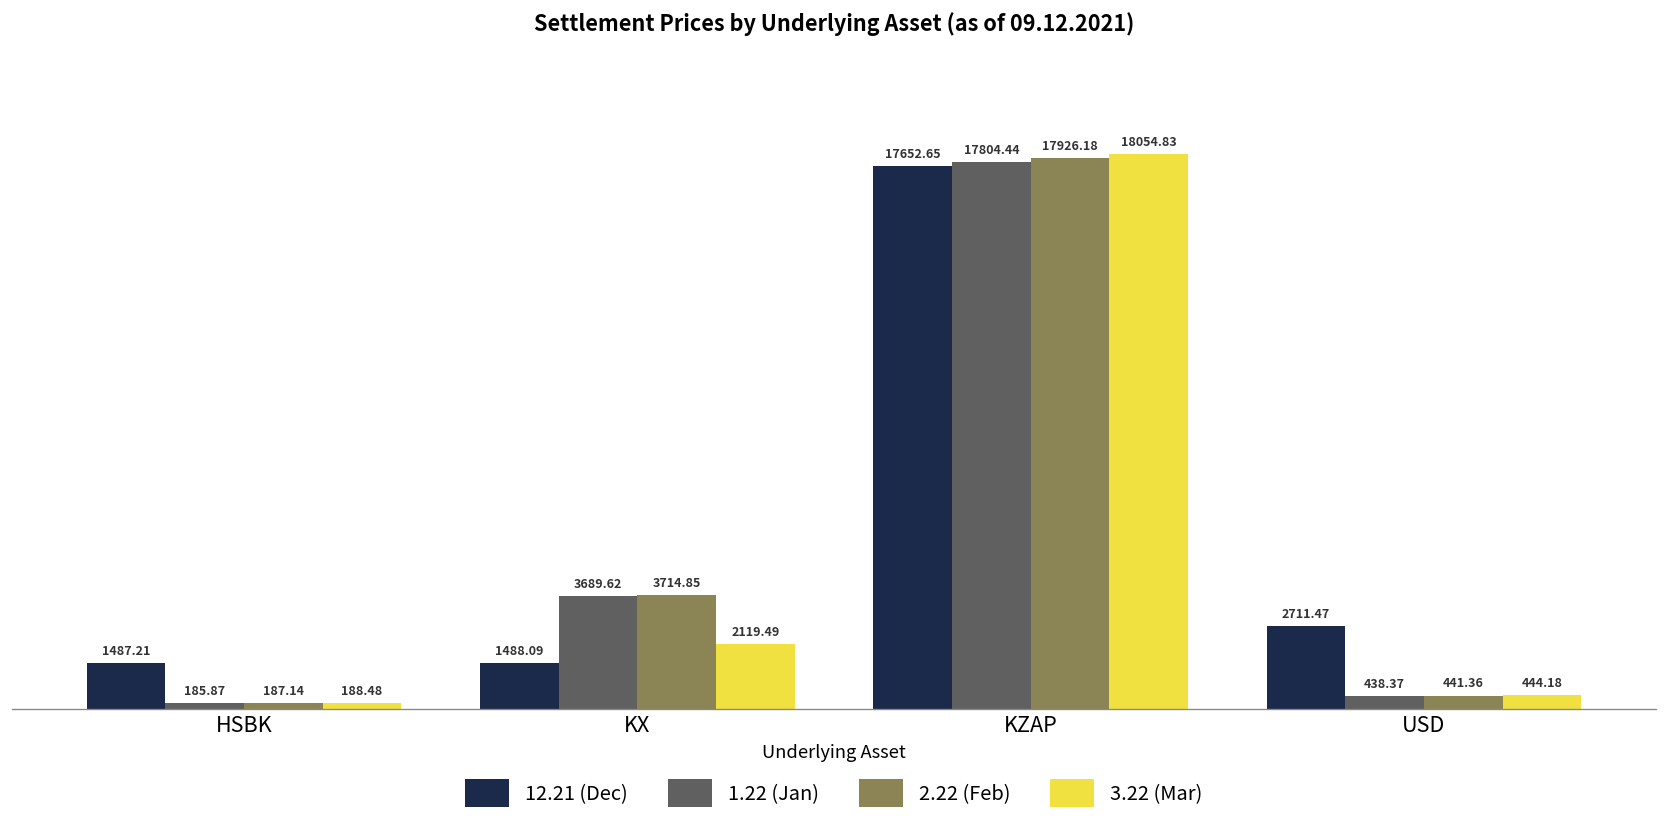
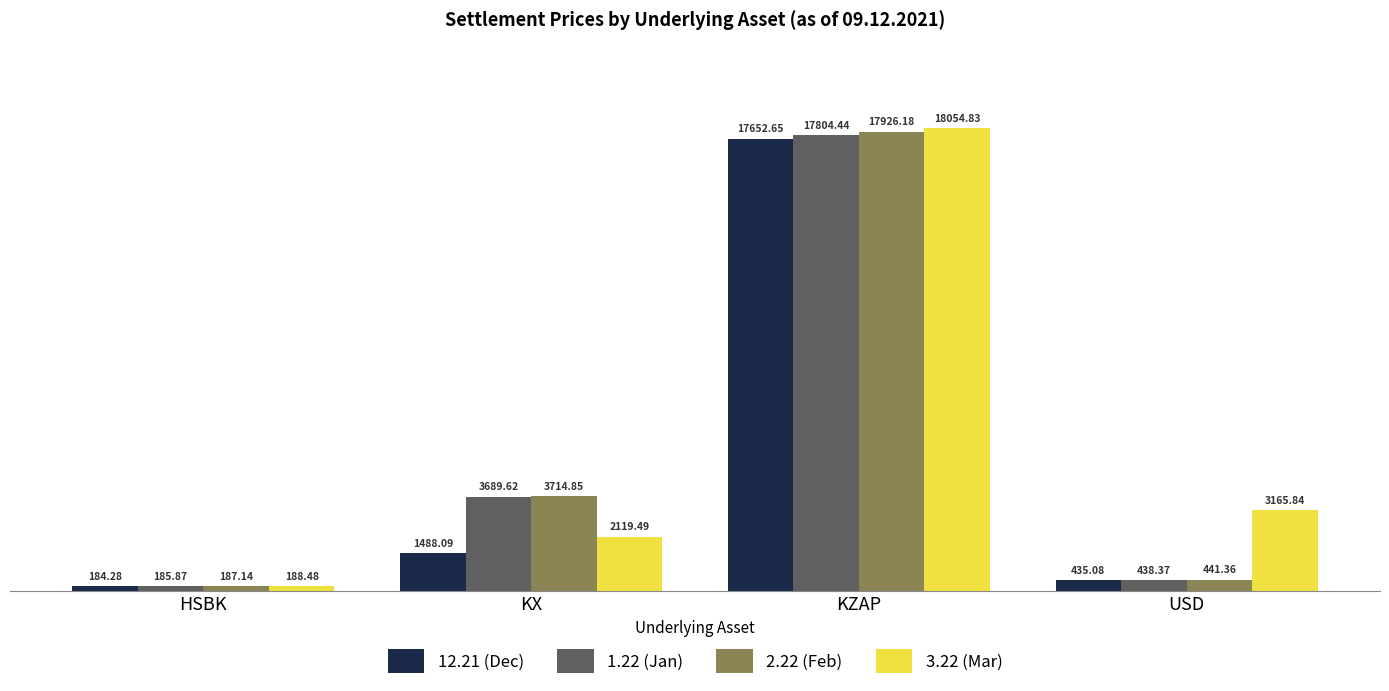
  {
    "12.21 (Dec)": {
-     "HSBK": 1487.21,
+     "HSBK": 184.28,
      "KX": 1488.09,
      "KZAP": 17652.65,
-     "USD": 2711.47
+     "USD": 435.08
    },
    "3.22 (Mar)": {
      "HSBK": 188.48,
      "KX": 2119.49,
      "KZAP": 18054.83,
-     "USD": 444.18
+     "USD": 3165.84
    }
  }
